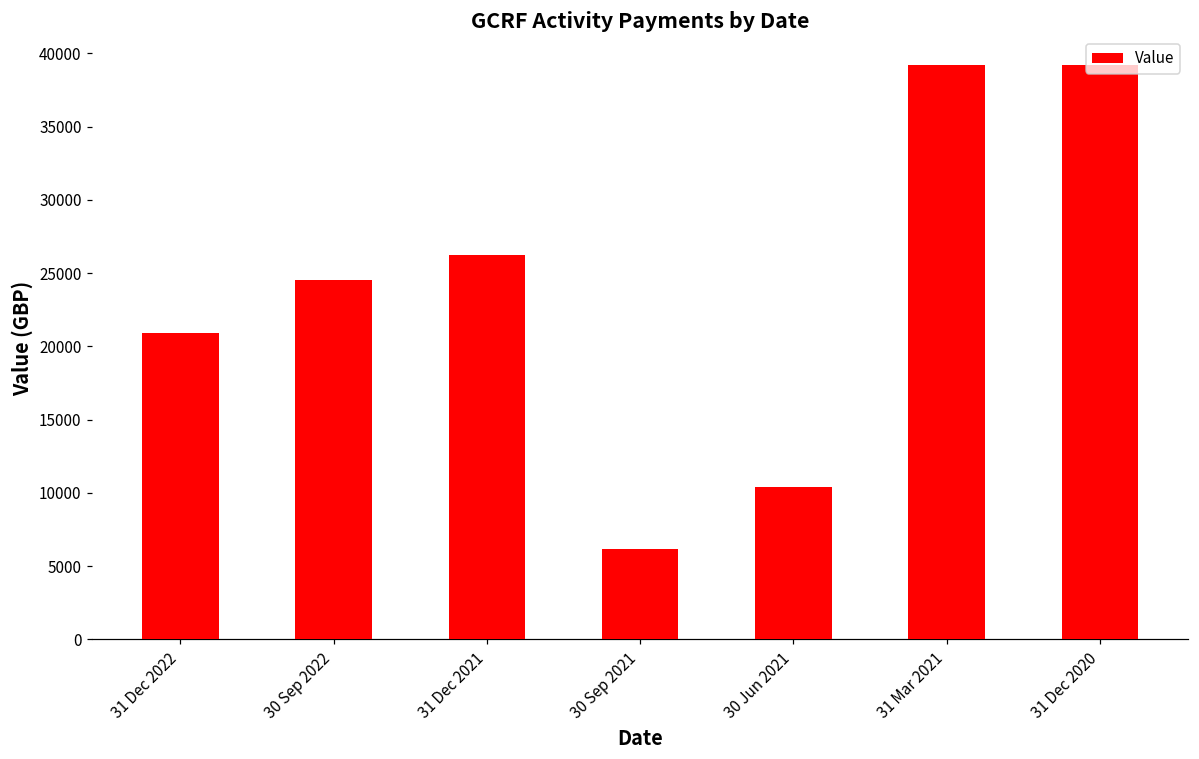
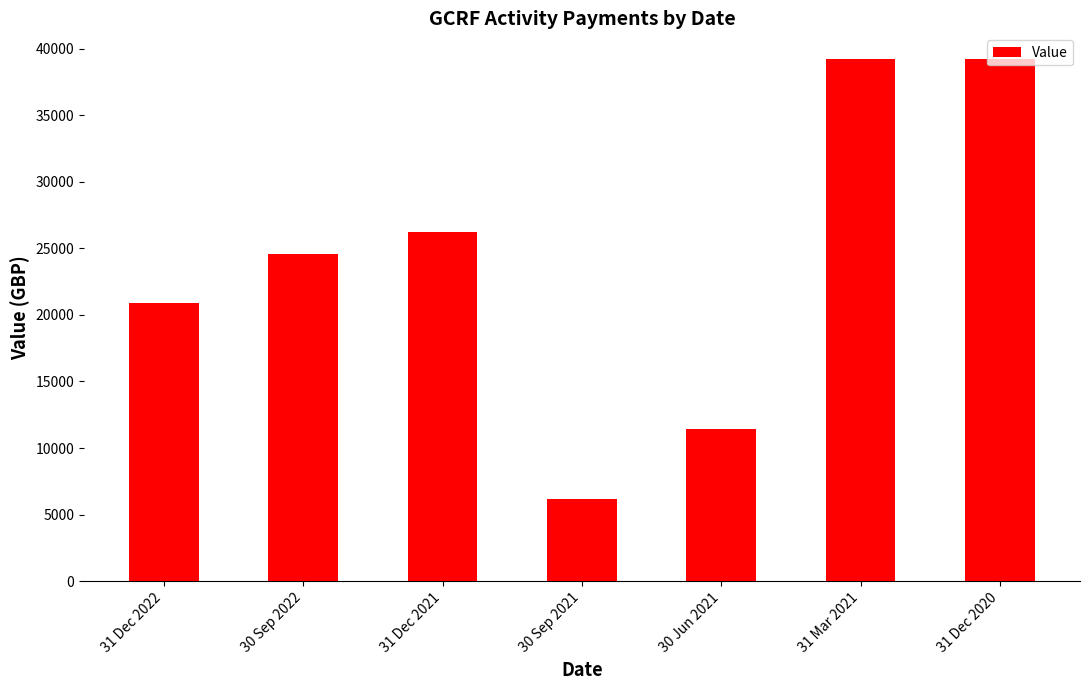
  {
    "31 Dec 2022": 20900,
    "30 Sep 2022": 24500,
    "31 Dec 2021": 26300,
    "30 Sep 2021": 6200,
-   "30 Jun 2021": 10400,
+   "30 Jun 2021": 11400,
    "31 Mar 2021": 39200
  }
